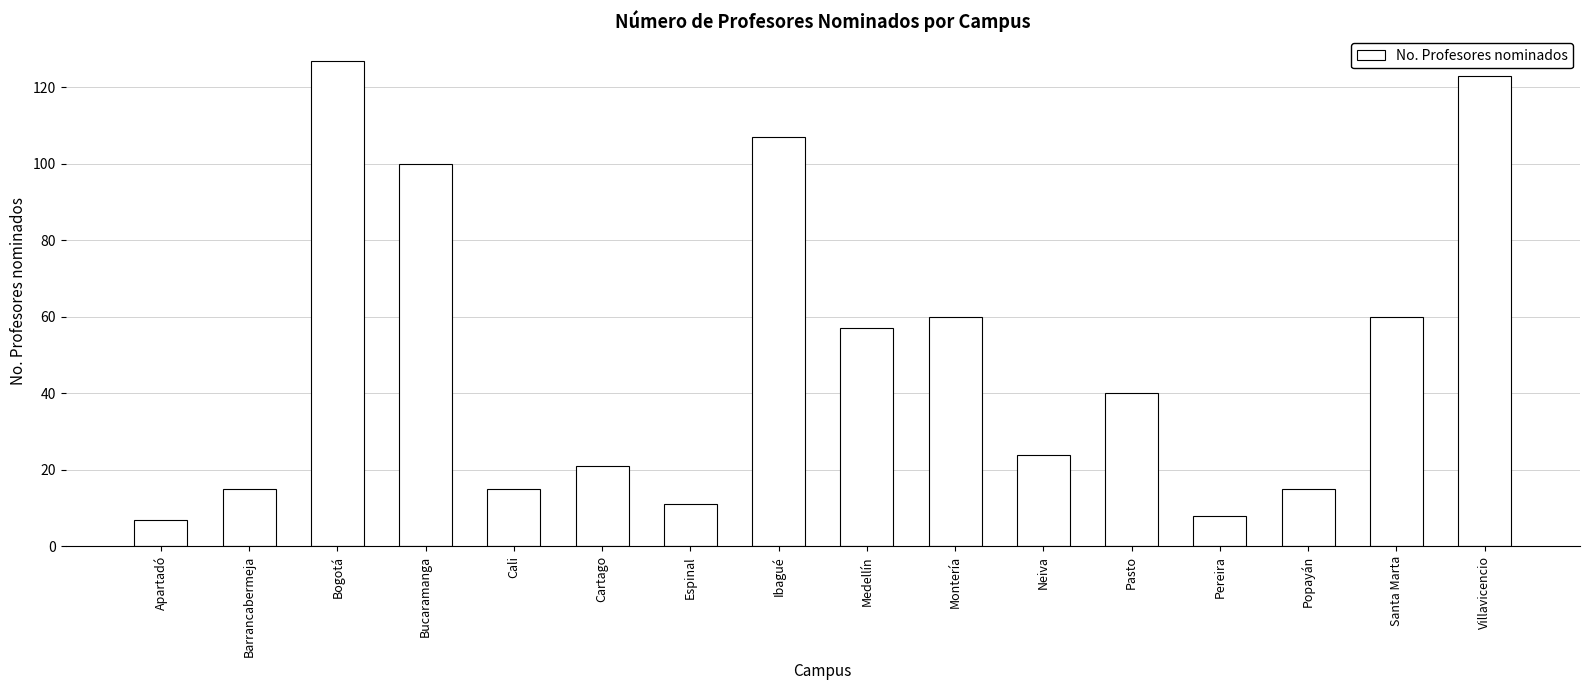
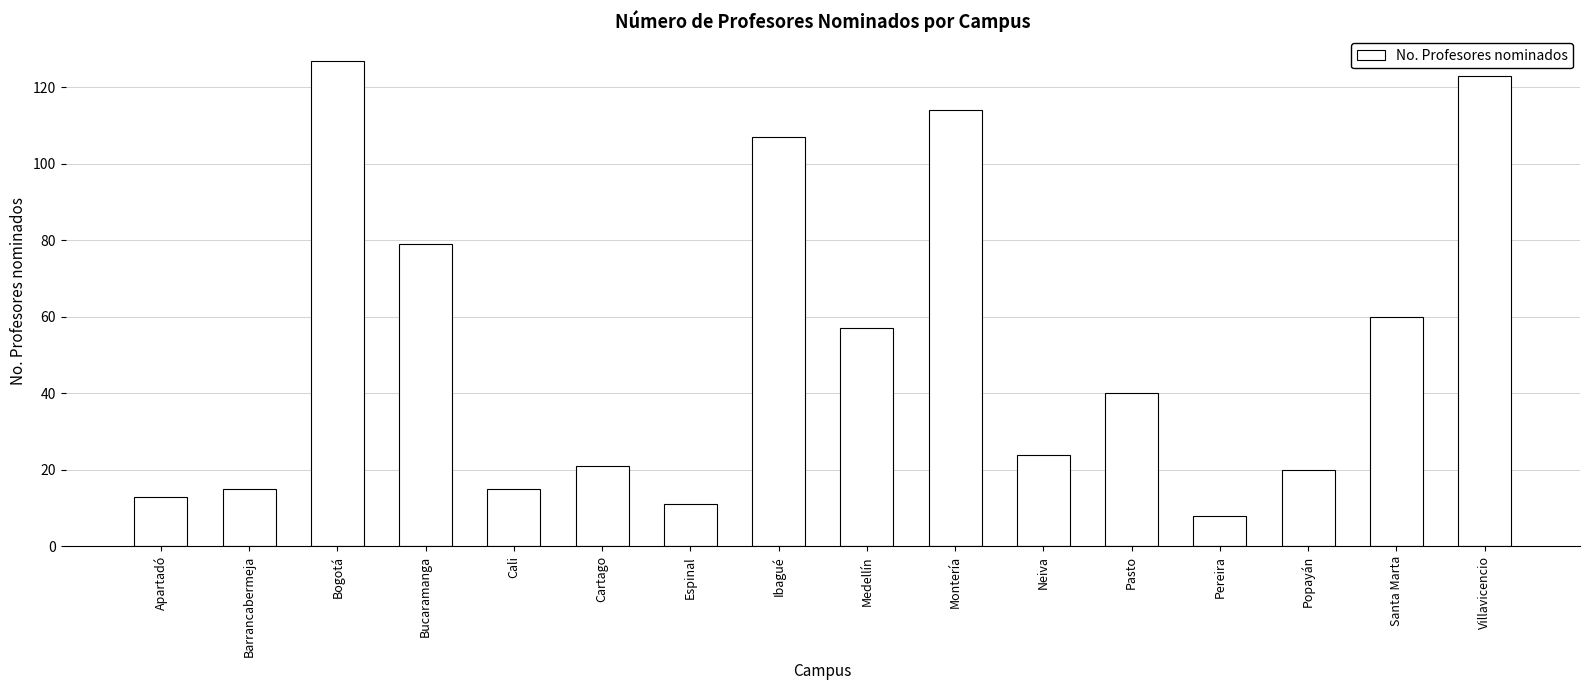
  {
-   "Apartadó": 7,
+   "Apartadó": 13,
    "Barrancabermeja": 15,
    "Bogotá": 127,
-   "Bucaramanga": 100,
+   "Bucaramanga": 79,
    "Cali": 15,
    "Cartago": 21,
    "Espinal": 11,
    "Ibagué": 107,
    "Medellín": 57,
-   "Montería": 60,
+   "Montería": 114,
    "Neiva": 24,
    "Pasto": 40,
    "Pereira": 8,
-   "Popayán": 15,
+   "Popayán": 20,
    "Santa Marta": 60,
    "Villavicencio": 123
  }
